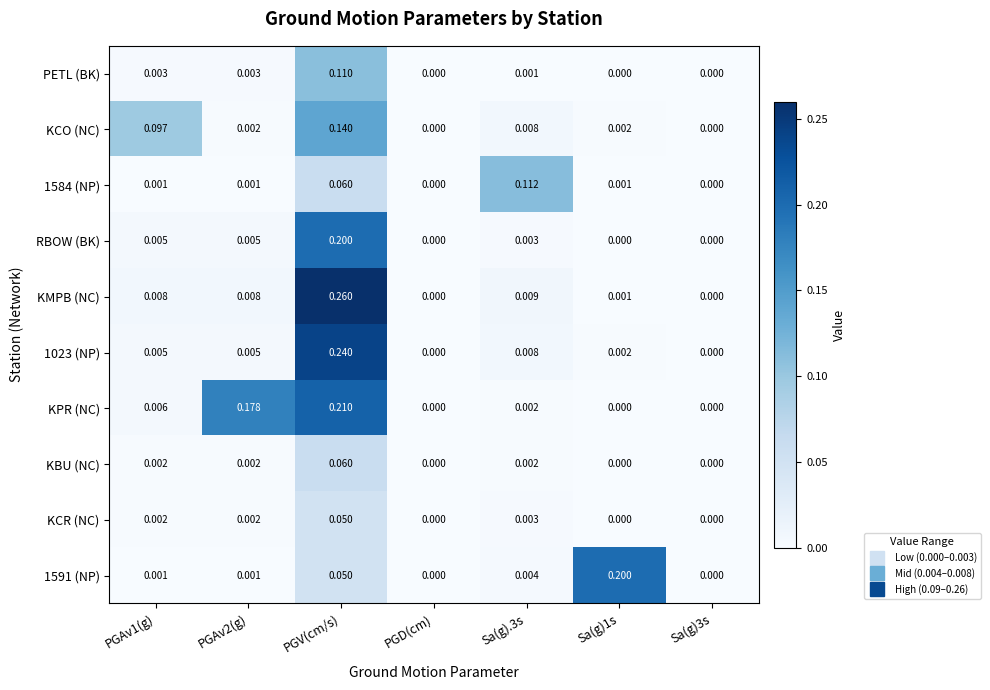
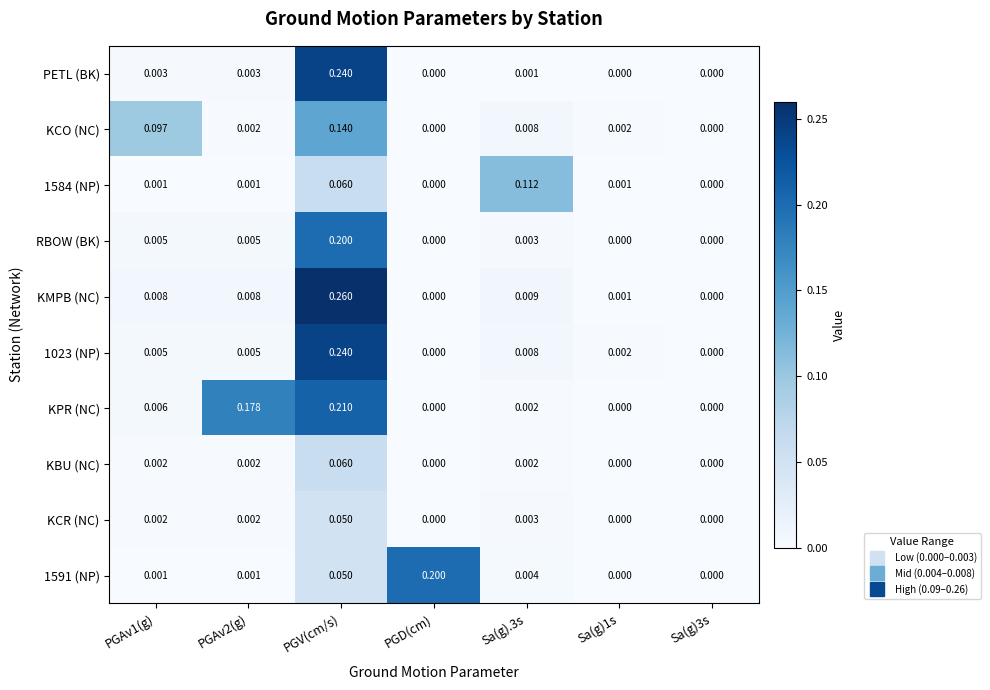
  {
    "PETL (BK)": {
      "PGAv1(g)": 0.003,
      "PGAv2(g)": 0.003,
-     "PGV(cm/s)": 0.110,
+     "PGV(cm/s)": 0.240,
      "PGD(cm)": 0.000,
      "Sa(g).3s": 0.001,
      "Sa(g)1s": 0.000,
      "Sa(g)3s": 0.000
    },
    "KCO (NC)": {
      "PGAv1(g)": 0.097,
      "PGAv2(g)": 0.002,
      "PGV(cm/s)": 0.140,
      "PGD(cm)": 0.000,
      "Sa(g).3s": 0.008,
      "Sa(g)1s": 0.002,
      "Sa(g)3s": 0.000
    },
    "1584 (NP)": {
      "PGAv1(g)": 0.001,
      "PGAv2(g)": 0.001,
      "PGV(cm/s)": 0.060,
      "PGD(cm)": 0.000,
      "Sa(g).3s": 0.112,
      "Sa(g)1s": 0.001,
      "Sa(g)3s": 0.000
    },
    "RBOW (BK)": {
      "PGAv1(g)": 0.005,
      "PGAv2(g)": 0.005,
      "PGV(cm/s)": 0.200,
      "PGD(cm)": 0.000,
      "Sa(g).3s": 0.003,
      "Sa(g)1s": 0.000,
      "Sa(g)3s": 0.000
    },
    "KMPB (NC)": {
      "PGAv1(g)": 0.008,
      "PGAv2(g)": 0.008,
      "PGV(cm/s)": 0.260,
      "PGD(cm)": 0.000,
      "Sa(g).3s": 0.009,
      "Sa(g)1s": 0.001,
      "Sa(g)3s": 0.000
    },
    "1023 (NP)": {
      "PGAv1(g)": 0.005,
      "PGAv2(g)": 0.005,
      "PGV(cm/s)": 0.240,
      "PGD(cm)": 0.000,
      "Sa(g).3s": 0.008,
      "Sa(g)1s": 0.002,
      "Sa(g)3s": 0.000
    },
    "KPR (NC)": {
      "PGAv1(g)": 0.006,
      "PGAv2(g)": 0.178,
      "PGV(cm/s)": 0.210,
      "PGD(cm)": 0.000,
      "Sa(g).3s": 0.002,
      "Sa(g)1s": 0.000,
      "Sa(g)3s": 0.000
    },
    "KBU (NC)": {
      "PGAv1(g)": 0.002,
      "PGAv2(g)": 0.002,
      "PGV(cm/s)": 0.060,
      "PGD(cm)": 0.000,
      "Sa(g).3s": 0.002,
      "Sa(g)1s": 0.000,
      "Sa(g)3s": 0.000
    },
    "KCR (NC)": {
      "PGAv1(g)": 0.002,
      "PGAv2(g)": 0.002,
      "PGV(cm/s)": 0.050,
      "PGD(cm)": 0.000,
      "Sa(g).3s": 0.003,
      "Sa(g)1s": 0.000,
      "Sa(g)3s": 0.000
    },
    "1591 (NP)": {
      "PGAv1(g)": 0.001,
      "PGAv2(g)": 0.001,
      "PGV(cm/s)": 0.050,
-     "PGD(cm)": 0.000,
+     "PGD(cm)": 0.200,
      "Sa(g).3s": 0.004,
-     "Sa(g)1s": 0.200,
+     "Sa(g)1s": 0.000,
      "Sa(g)3s": 0.000
    }
  }
